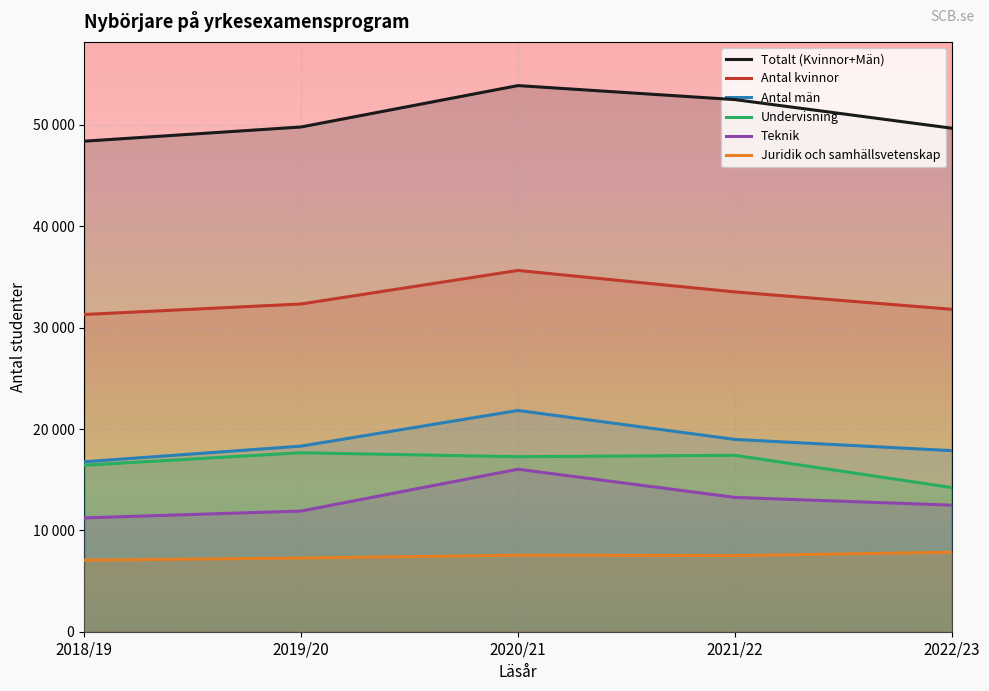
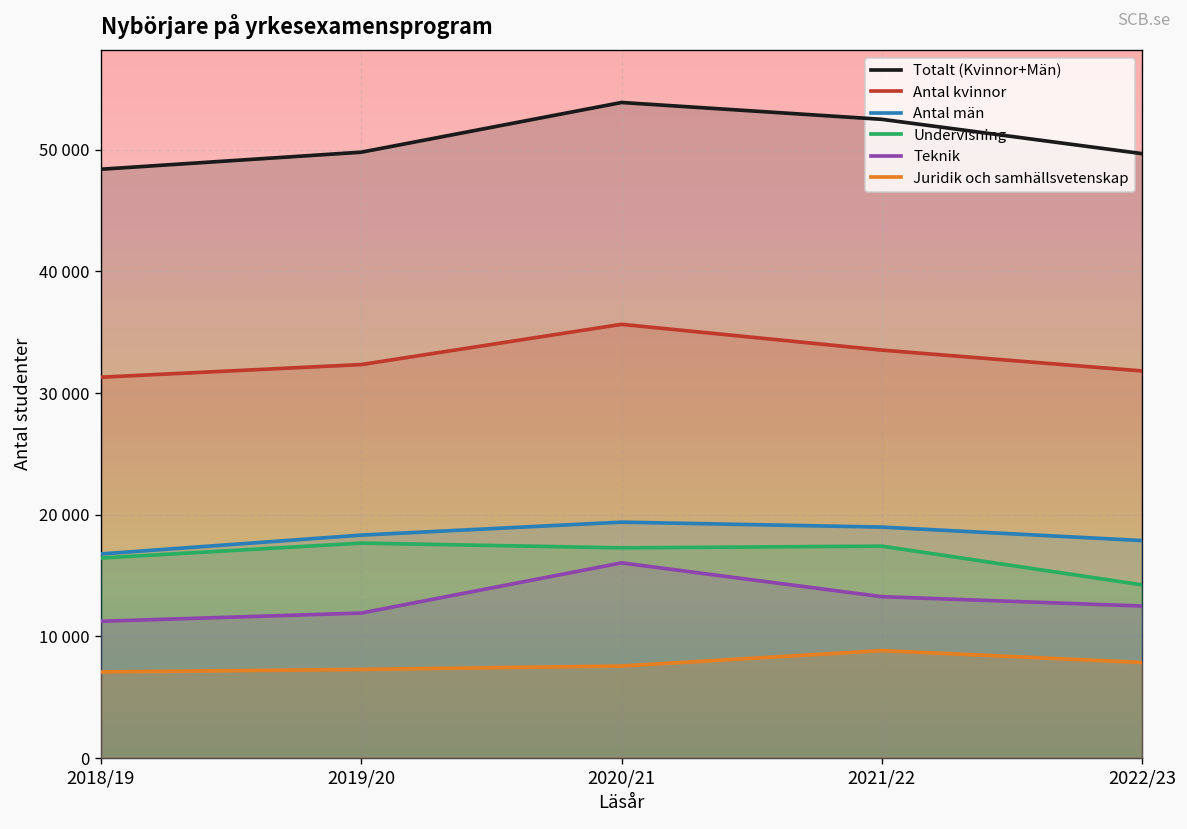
  {
    "Totalt (Kvinnor+Män)": {
      "2018/19": 48400,
      "2019/20": 49800,
      "2020/21": 53900,
      "2022/23": 49700
    },
    "Antal kvinnor": {
      "2018/19": 31300,
      "2019/20": 32300,
      "2020/21": 35600,
      "2021/22": 33500,
      "2022/23": 31800
    },
    "Antal män": {
      "2018/19": 16800,
      "2019/20": 18300,
-     "2020/21": 21800,
+     "2020/21": 19400,
      "2021/22": 19000,
      "2022/23": 17900
    },
    "Undervisning": {
      "2018/19": 16400,
      "2019/20": 17700,
      "2020/21": 17300,
      "2021/22": 17400,
      "2022/23": 14200
    },
    "Teknik": {
      "2018/19": 11200,
      "2019/20": 11900,
      "2020/21": 16000,
      "2021/22": 13300,
      "2022/23": 12500
    },
    "Juridik och samhällsvetenskap": {
      "2018/19": 7100,
      "2019/20": 7300,
      "2020/21": 7600,
-     "2021/22": 7500,
+     "2021/22": 8800,
      "2022/23": 7800
    }
  }
